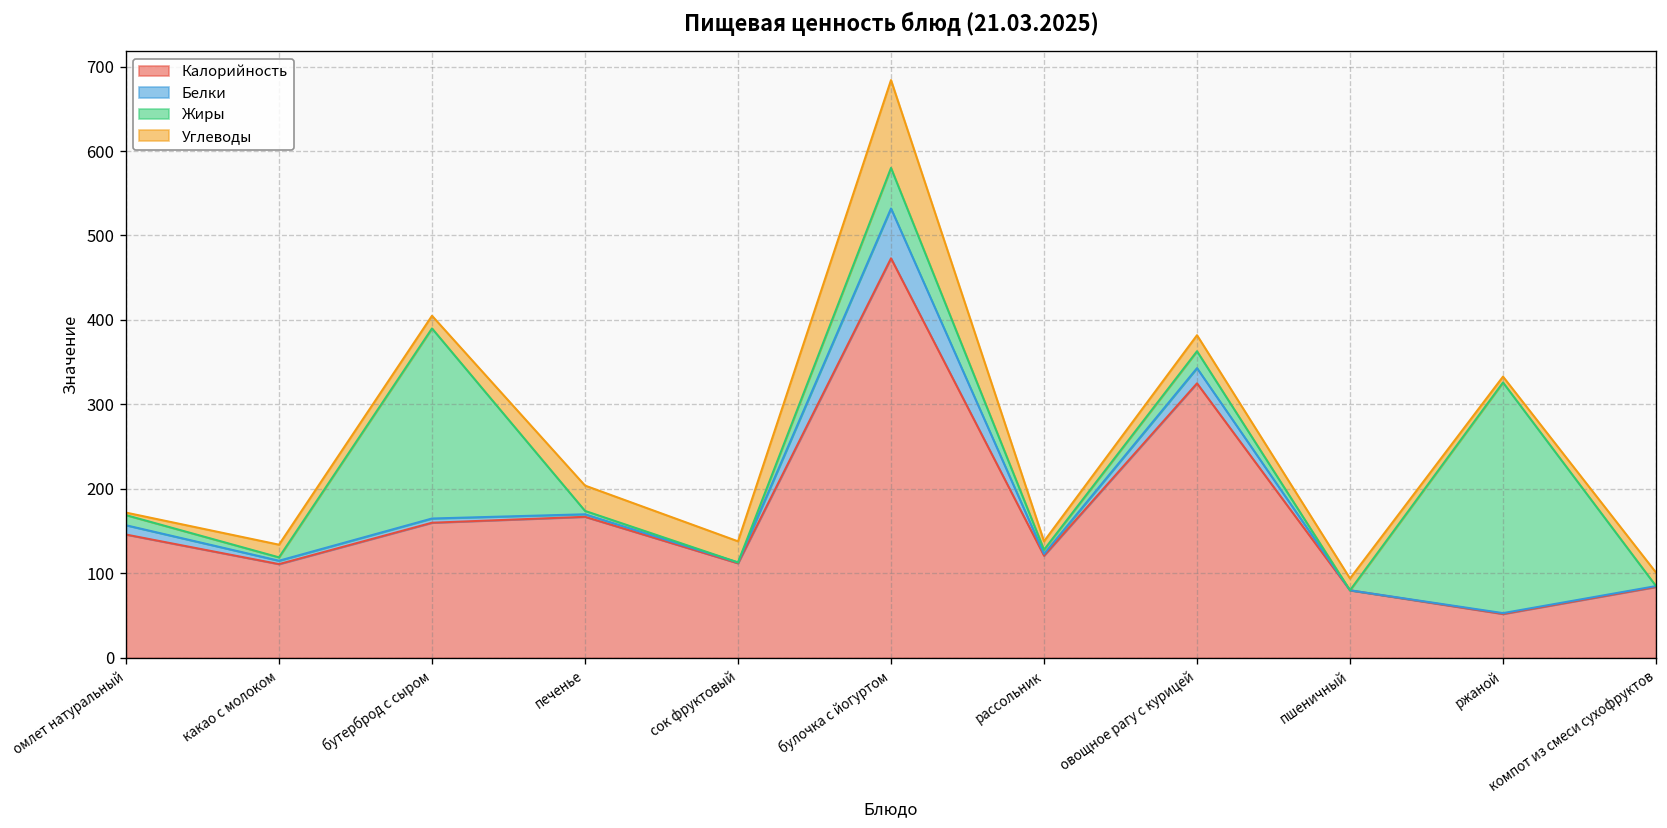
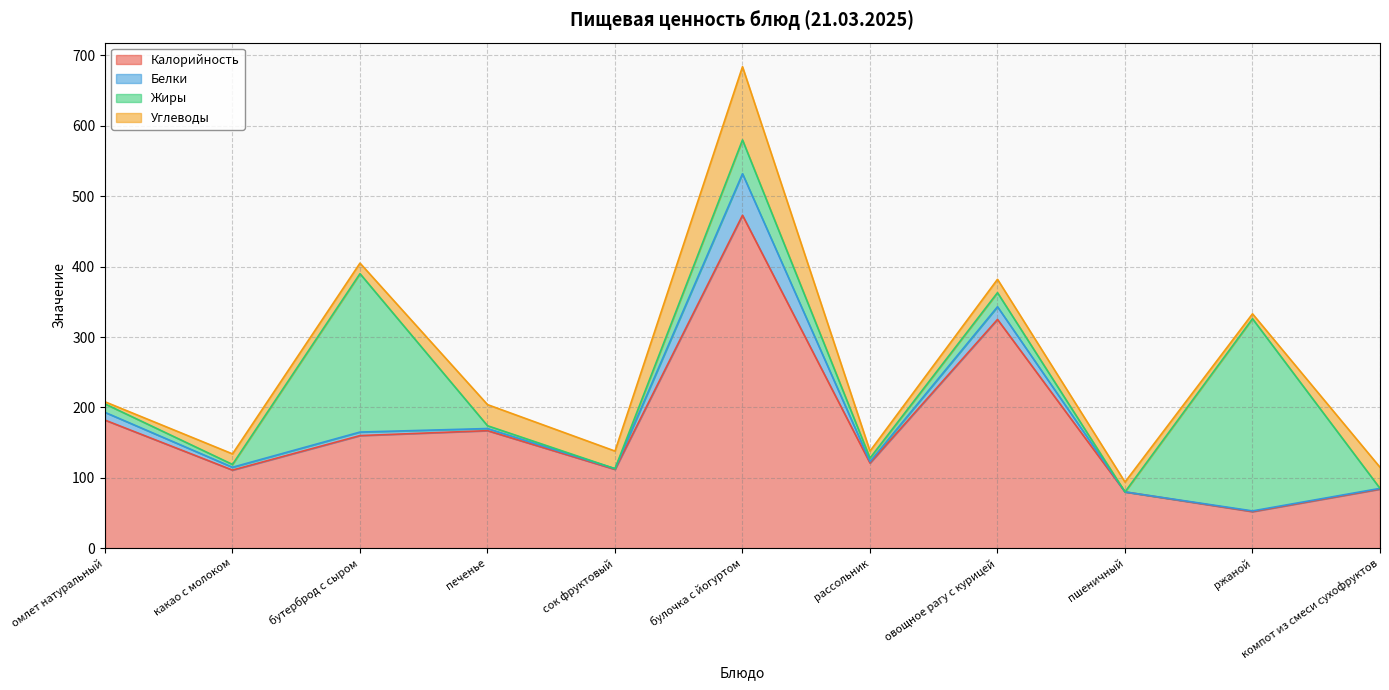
  {
    "Калорийность": {
-     "омлет натуральный": 150,
+     "омлет натуральный": 180,
      "какао с молоком": 110,
      "бутерброд с сыром": 160,
      "булочка с йогуртом": 470,
      "овощное рагу с курицей": 330
    },
    "Белки": {
      "омлет натуральный": 10,
      "какао с молоком": 0,
      "бутерброд с сыром": 10,
      "булочка с йогуртом": 60,
      "овощное рагу с курицей": 20
    },
    "Жиры": {
      "какао с молоком": 0,
      "бутерброд с сыром": 230,
      "печенье": 0,
      "булочка с йогуртом": 50,
      "рассольник": 10,
      "овощное рагу с курицей": 20,
      "ржаной": 270
    },
    "Углеводы": {
      "какао с молоком": 20,
      "бутерброд с сыром": 20,
      "печенье": 30,
      "сок фруктовый": 30,
      "булочка с йогуртом": 100,
      "рассольник": 10,
      "овощное рагу с курицей": 20,
      "пшеничный": 10,
      "ржаной": 10,
-     "компот из смеси сухофруктов": 20
+     "компот из смеси сухофруктов": 30
    }
  }
